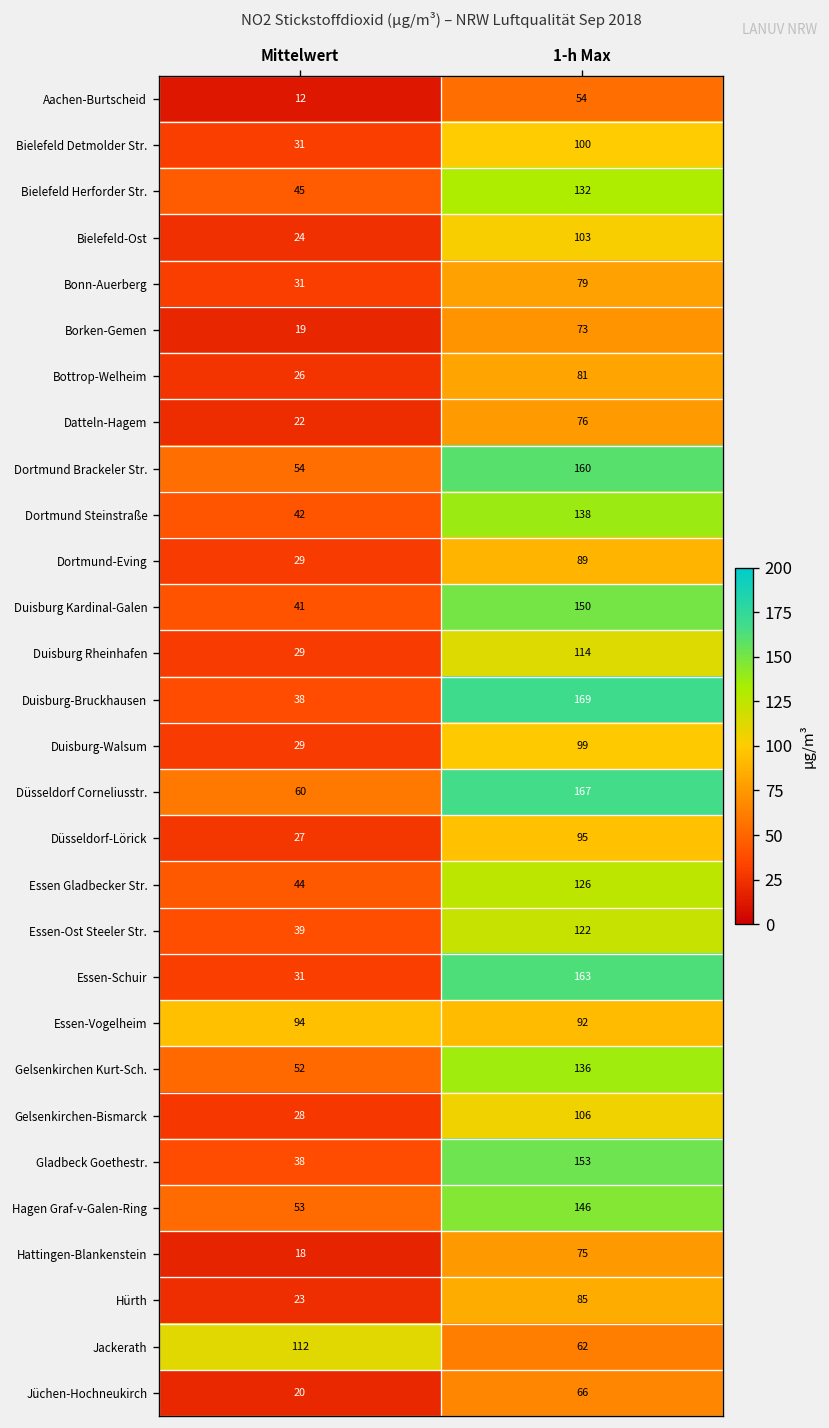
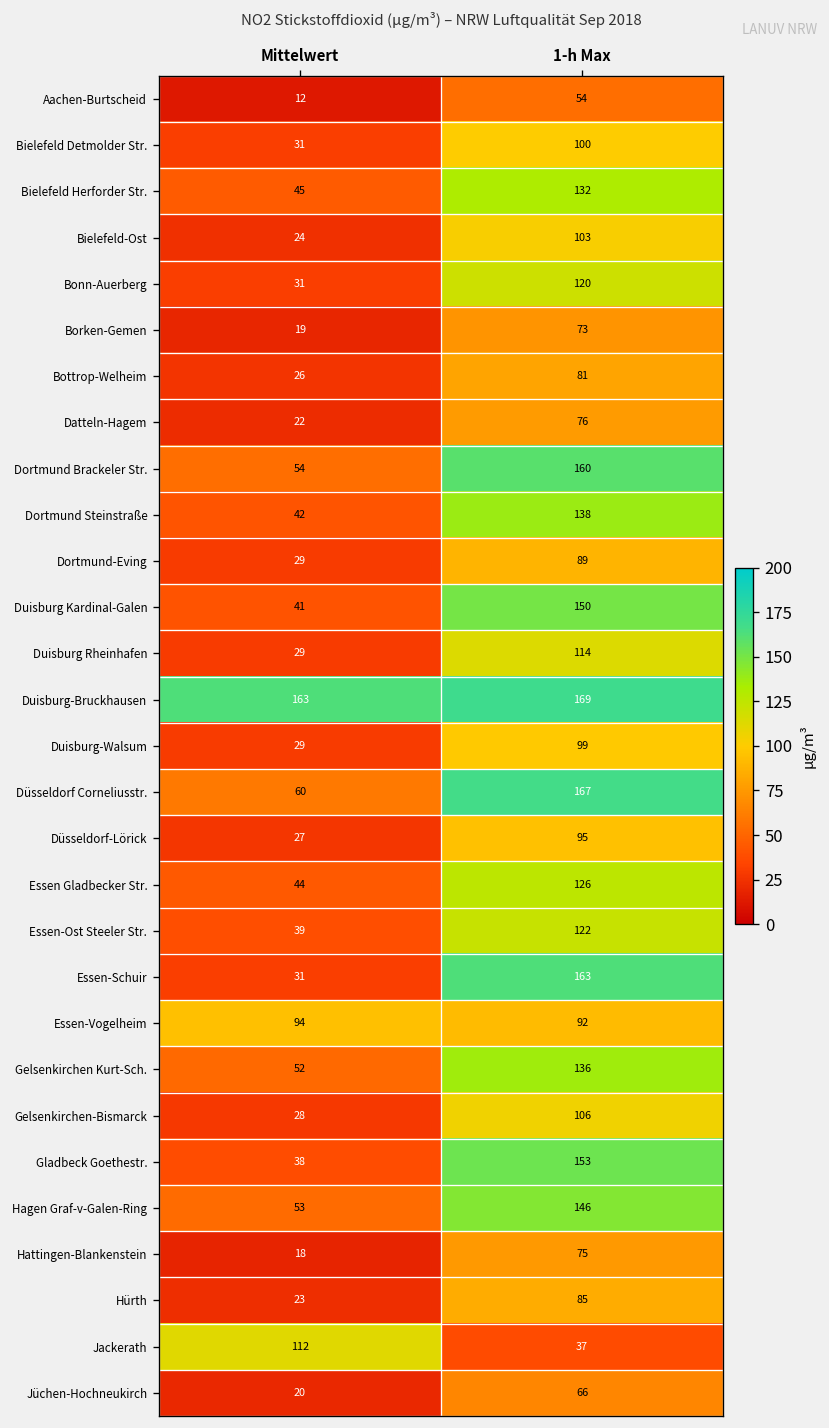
  {
    "Aachen-Burtscheid": {
      "Mittelwert": 12,
      "1-h Max": 54
    },
    "Bielefeld Detmolder Str.": {
      "Mittelwert": 31,
      "1-h Max": 100
    },
    "Bielefeld Herforder Str.": {
      "Mittelwert": 45,
      "1-h Max": 132
    },
    "Bielefeld-Ost": {
      "Mittelwert": 24,
      "1-h Max": 103
    },
    "Bonn-Auerberg": {
      "Mittelwert": 31,
-     "1-h Max": 79
+     "1-h Max": 120
    },
    "Borken-Gemen": {
      "Mittelwert": 19,
      "1-h Max": 73
    },
    "Bottrop-Welheim": {
      "Mittelwert": 26,
      "1-h Max": 81
    },
    "Datteln-Hagem": {
      "Mittelwert": 22,
      "1-h Max": 76
    },
    "Dortmund Brackeler Str.": {
      "Mittelwert": 54,
      "1-h Max": 160
    },
    "Dortmund Steinstraße": {
      "Mittelwert": 42,
      "1-h Max": 138
    },
    "Dortmund-Eving": {
      "Mittelwert": 29,
      "1-h Max": 89
    },
    "Duisburg Kardinal-Galen": {
      "Mittelwert": 41,
      "1-h Max": 150
    },
    "Duisburg Rheinhafen": {
      "Mittelwert": 29,
      "1-h Max": 114
    },
    "Duisburg-Bruckhausen": {
-     "Mittelwert": 38,
+     "Mittelwert": 163,
      "1-h Max": 169
    },
    "Duisburg-Walsum": {
      "Mittelwert": 29,
      "1-h Max": 99
    },
    "Düsseldorf Corneliusstr.": {
      "Mittelwert": 60,
      "1-h Max": 167
    },
    "Düsseldorf-Lörick": {
      "Mittelwert": 27,
      "1-h Max": 95
    },
    "Essen Gladbecker Str.": {
      "Mittelwert": 44,
      "1-h Max": 126
    },
    "Essen-Ost Steeler Str.": {
      "Mittelwert": 39,
      "1-h Max": 122
    },
    "Essen-Schuir": {
      "Mittelwert": 31,
      "1-h Max": 163
    },
    "Essen-Vogelheim": {
      "Mittelwert": 94,
      "1-h Max": 92
    },
    "Gelsenkirchen Kurt-Sch.": {
      "Mittelwert": 52,
      "1-h Max": 136
    },
    "Gelsenkirchen-Bismarck": {
      "Mittelwert": 28,
      "1-h Max": 106
    },
    "Gladbeck Goethestr.": {
      "Mittelwert": 38,
      "1-h Max": 153
    },
    "Hagen Graf-v-Galen-Ring": {
      "Mittelwert": 53,
      "1-h Max": 146
    },
    "Hattingen-Blankenstein": {
      "Mittelwert": 18,
      "1-h Max": 75
    },
    "Hürth": {
      "Mittelwert": 23,
      "1-h Max": 85
    },
    "Jackerath": {
      "Mittelwert": 112,
-     "1-h Max": 62
+     "1-h Max": 37
    },
    "Jüchen-Hochneukirch": {
      "Mittelwert": 20,
      "1-h Max": 66
    }
  }
